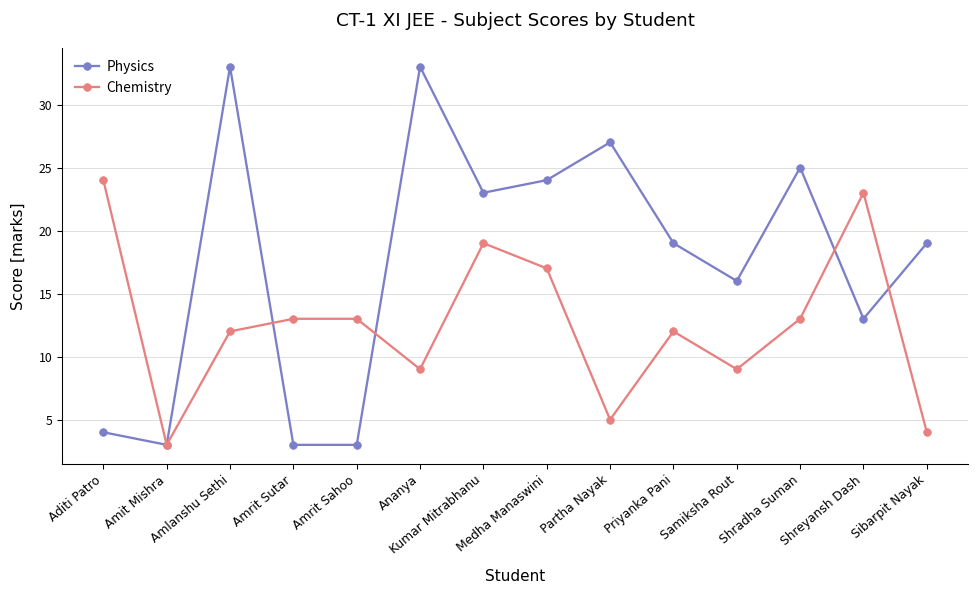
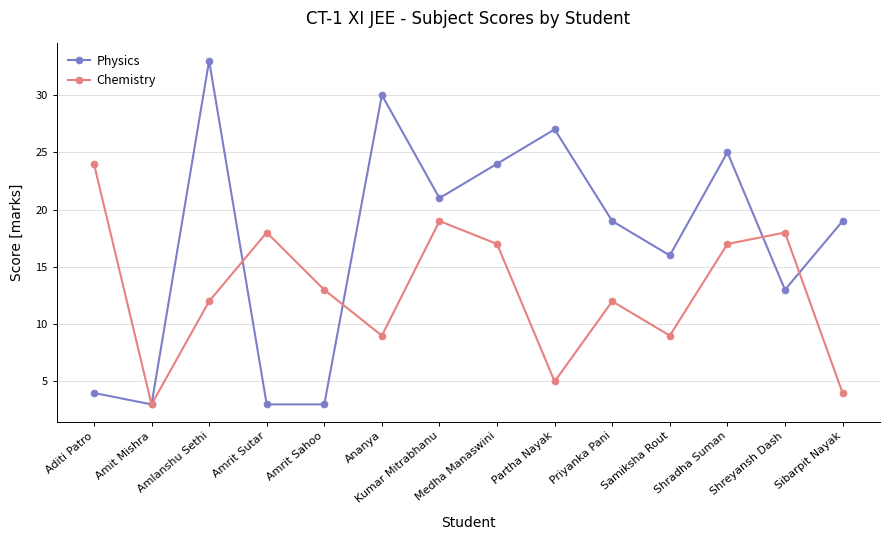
  {
    "Physics": {
      "Aditi Patro": 4,
      "Amlanshu Sethi": 33,
      "Amrit Sutar": 3,
      "Amrit Sahoo": 3,
-     "Ananya": 33,
-     "Kumar Mitrabhanu": 23,
+     "Ananya": 30,
+     "Kumar Mitrabhanu": 21,
      "Medha Manaswini": 24,
      "Partha Nayak": 27,
      "Priyanka Pani": 19,
      "Samiksha Rout": 16,
      "Shradha Suman": 25,
      "Shreyansh Dash": 13,
      "Sibarpit Nayak": 19
    },
    "Chemistry": {
      "Aditi Patro": 24,
      "Amlanshu Sethi": 12,
-     "Amrit Sutar": 13,
+     "Amrit Sutar": 18,
      "Amrit Sahoo": 13,
      "Ananya": 9,
      "Kumar Mitrabhanu": 19,
      "Medha Manaswini": 17,
      "Partha Nayak": 5,
      "Priyanka Pani": 12,
      "Samiksha Rout": 9,
-     "Shradha Suman": 13,
-     "Shreyansh Dash": 23,
+     "Shradha Suman": 17,
+     "Shreyansh Dash": 18,
      "Sibarpit Nayak": 4
    }
  }
